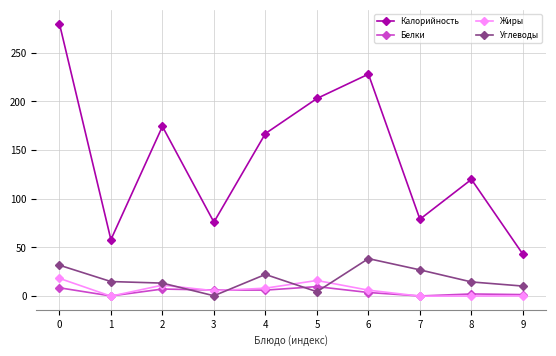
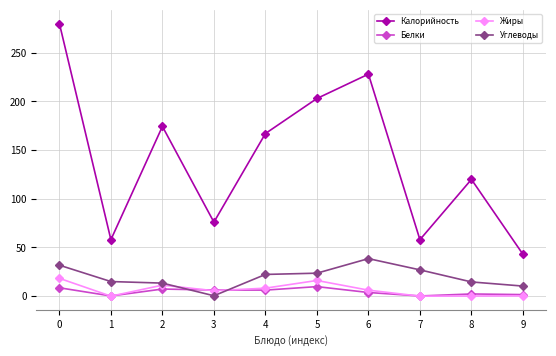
  {
    "Калорийность": {
      "0": 280,
      "1": 60,
      "2": 170,
      "3": 80,
      "4": 170,
      "5": 200,
      "6": 230,
-     "7": 80,
+     "7": 60,
      "8": 120,
      "9": 40
    },
    "Белки": {
      "0": 10,
      "2": 10,
      "5": 10
    },
    "Жиры": {
      "0": 20,
      "5": 20
    },
    "Углеводы": {
      "0": 30,
      "1": 20,
      "3": 0,
      "4": 20,
-     "5": 0,
+     "5": 20,
      "6": 40,
      "7": 30,
      "8": 10,
      "9": 10
    }
  }
